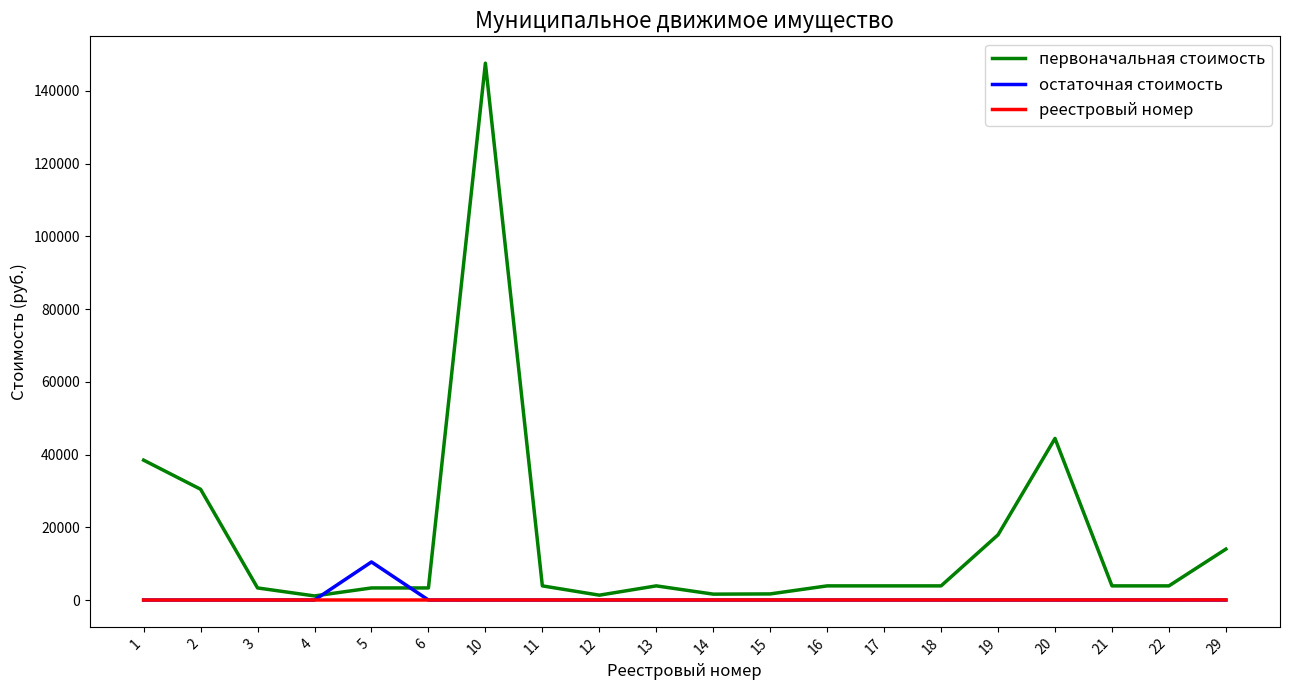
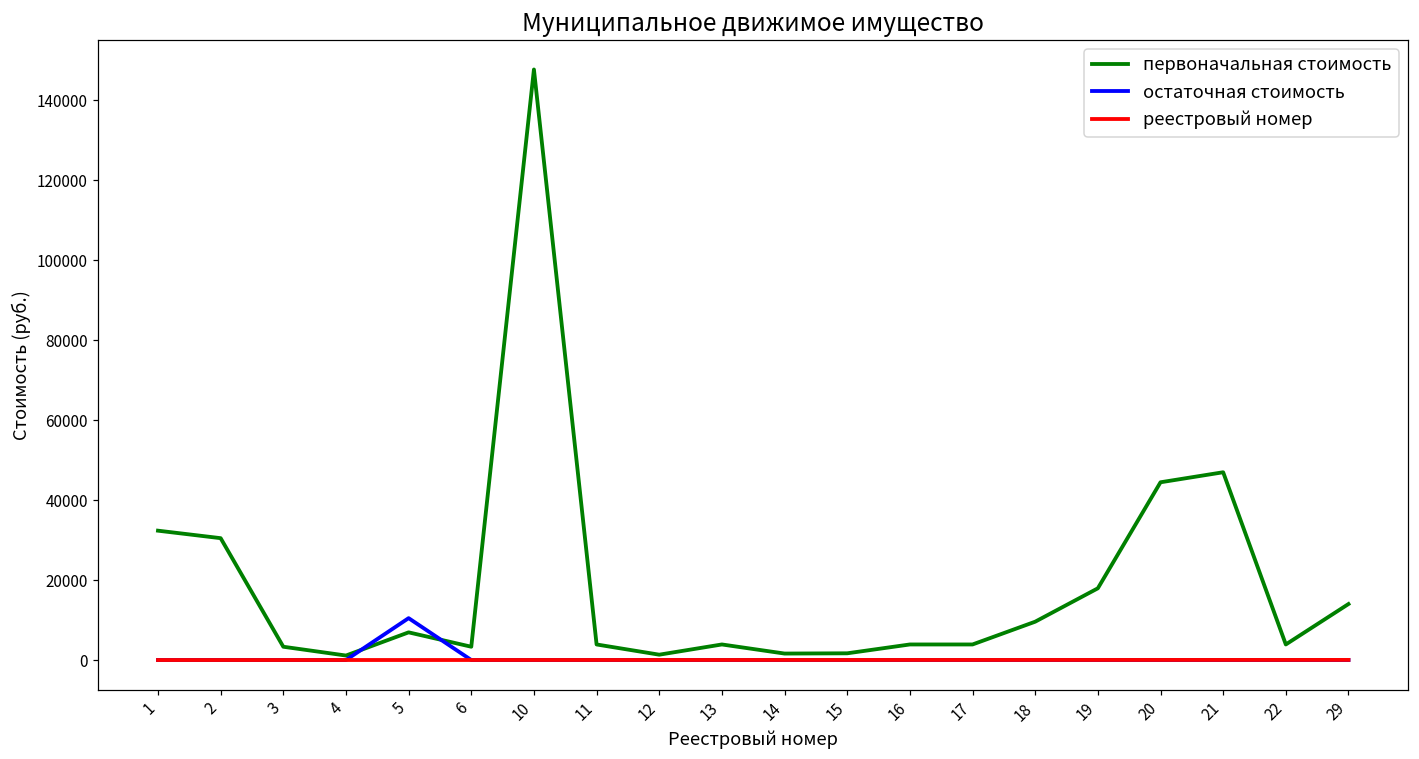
  {
    "первоначальная стоимость": {
-     "1": 38000,
+     "1": 32000,
      "2": 30000,
      "3": 3000,
      "4": 1000,
-     "5": 3000,
+     "5": 7000,
      "6": 3000,
      "10": 148000,
      "11": 4000,
      "12": 1000,
      "13": 4000,
      "14": 2000,
      "15": 2000,
      "16": 4000,
      "17": 4000,
-     "18": 4000,
+     "18": 10000,
      "19": 18000,
      "20": 44000,
-     "21": 4000,
+     "21": 47000,
      "22": 4000,
      "29": 14000
    },
    "остаточная стоимость": {
      "5": 10000
    },
    "реестровый номер": {
      "5": 0
    }
  }
